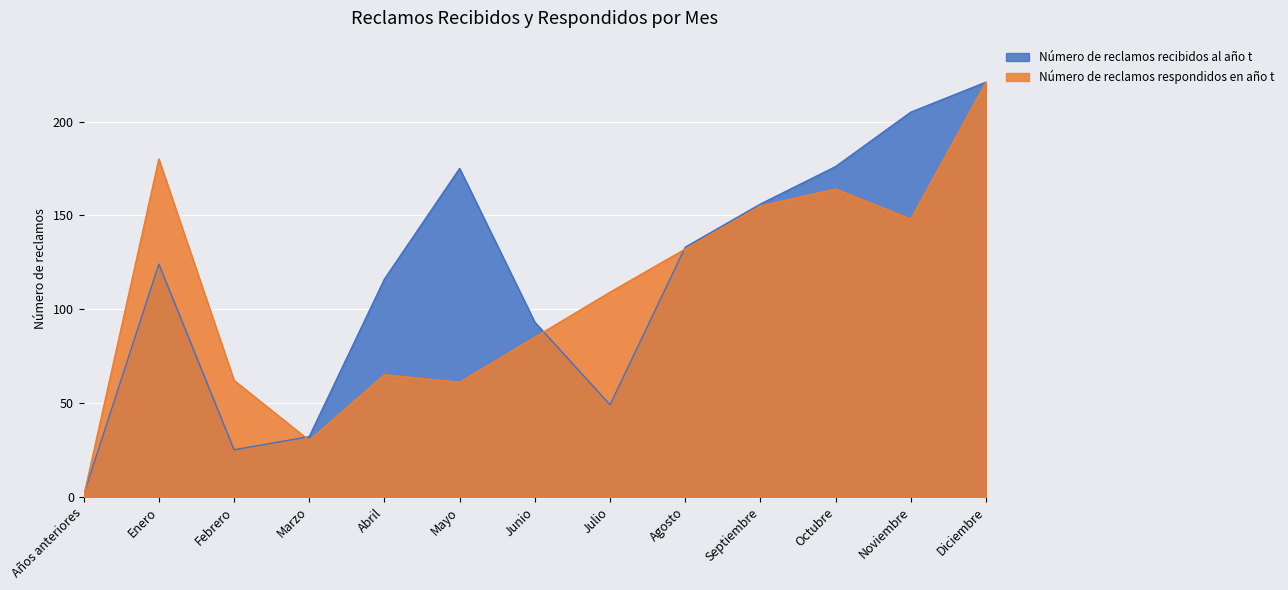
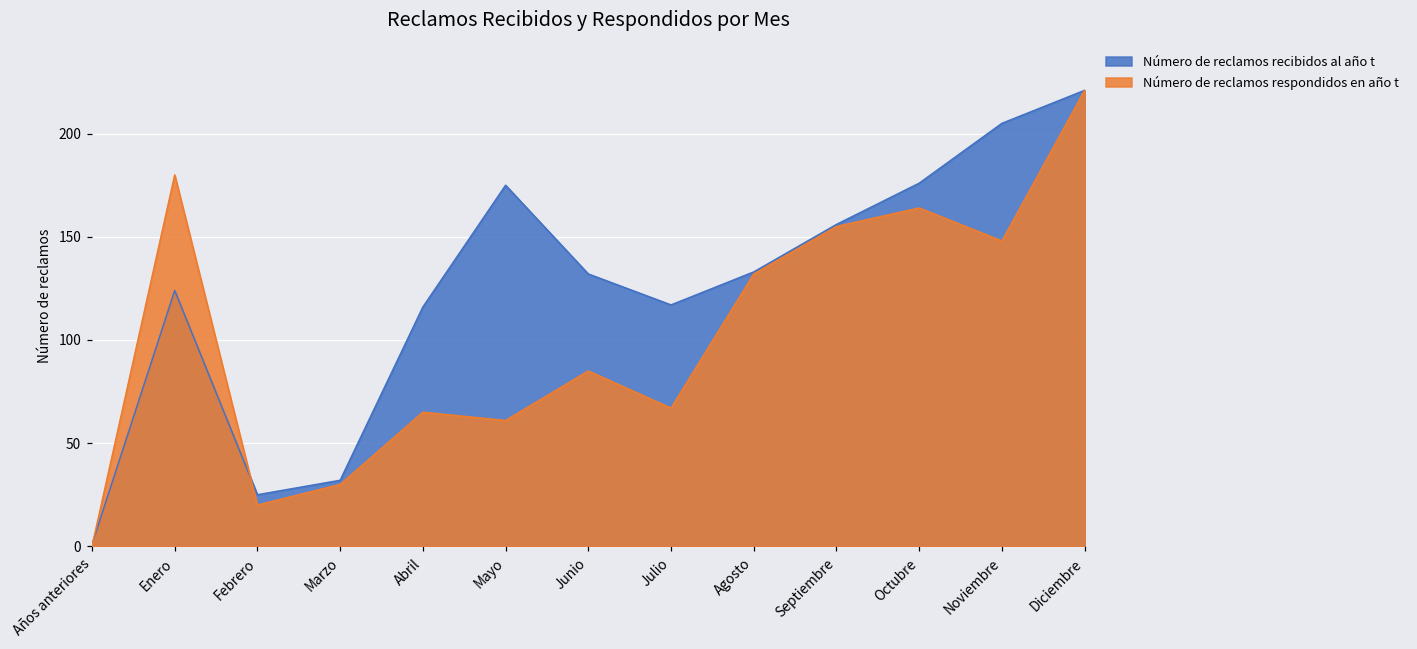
  {
    "Número de reclamos recibidos al año t": {
      "Enero": 124,
      "Febrero": 25,
      "Marzo": 32,
      "Abril": 116,
      "Mayo": 175,
-     "Junio": 93,
-     "Julio": 49,
+     "Junio": 132,
+     "Julio": 117,
      "Octubre": 176,
      "Noviembre": 205
    },
    "Número de reclamos respondidos en año t": {
      "Enero": 180,
-     "Febrero": 62,
+     "Febrero": 20,
      "Marzo": 30,
      "Abril": 65,
      "Mayo": 61,
      "Junio": 85,
-     "Julio": 109,
+     "Julio": 67,
      "Octubre": 164,
      "Noviembre": 148
    }
  }
